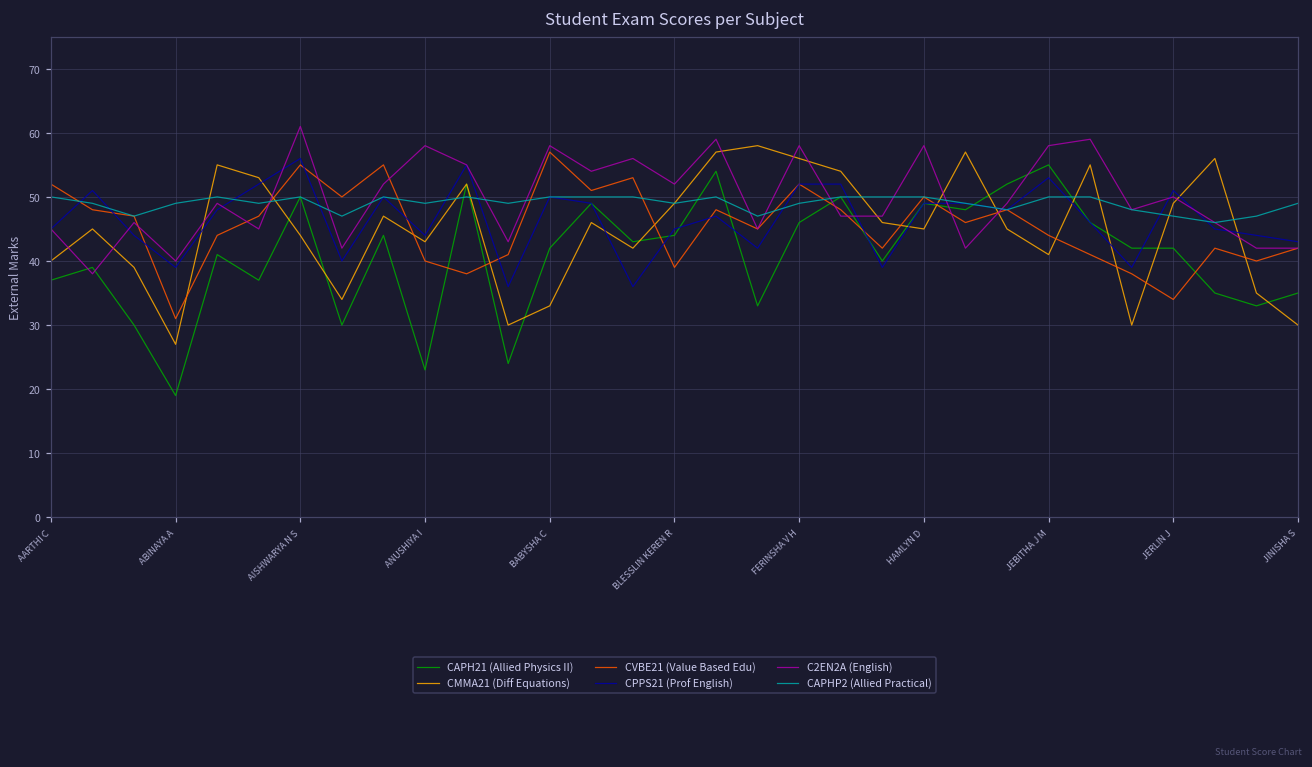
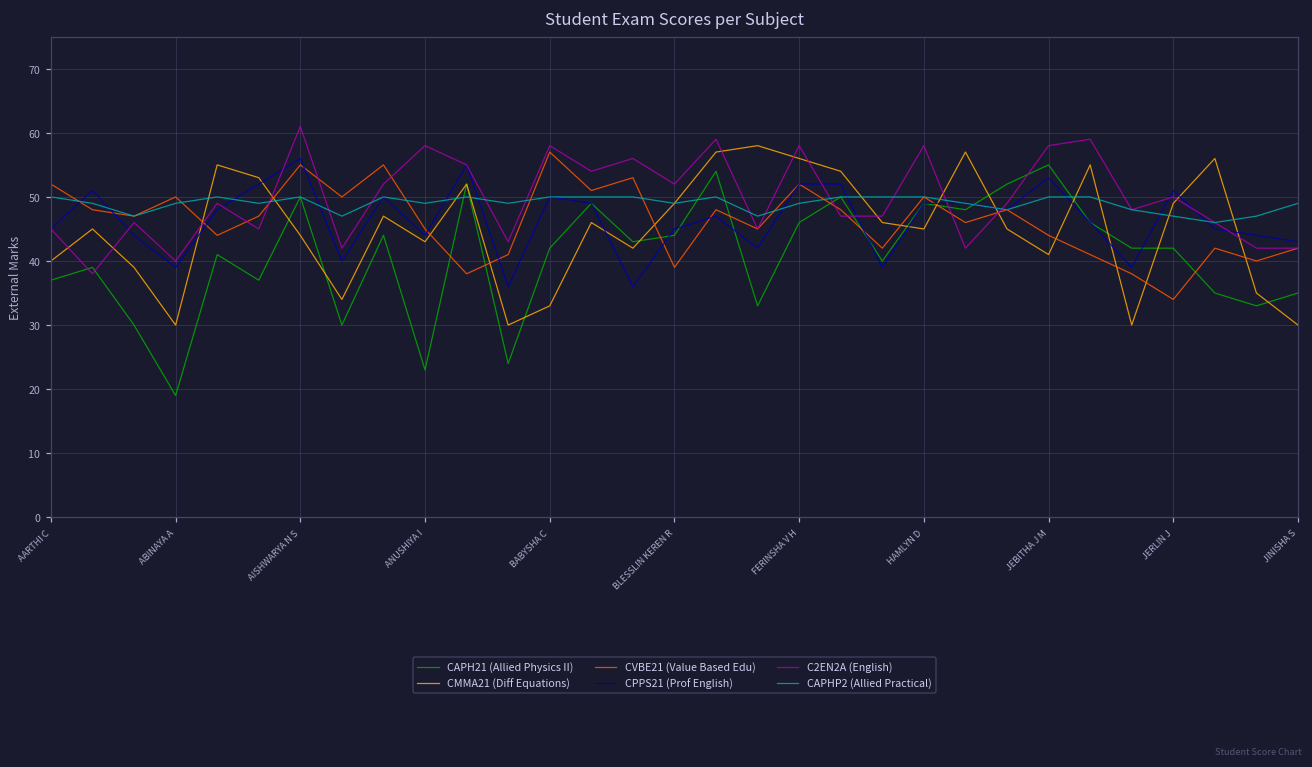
  {
    "CAPH21 (Allied Physics II)": {
      "AARTHI C": 37,
      "ABINAYA A": 19,
      "ANUSHIYA I": 23,
      "BABYSHA C": 42,
      "BLESSLIN KEREN R": 44,
      "FERINSHA V H": 46,
      "JEBITHA J M": 55,
      "JERLIN J": 42,
      "JINISHA S": 35
    },
    "CMMA21 (Diff Equations)": {
      "AARTHI C": 40,
-     "ABINAYA A": 27,
+     "ABINAYA A": 30,
      "AISHWARYA N S": 44,
      "ANUSHIYA I": 43,
      "BABYSHA C": 33,
      "FERINSHA V H": 56,
      "HAMLYN D": 45,
      "JEBITHA J M": 41,
      "JERLIN J": 49,
      "JINISHA S": 30
    },
    "CVBE21 (Value Based Edu)": {
      "AARTHI C": 52,
-     "ABINAYA A": 31,
+     "ABINAYA A": 50,
      "AISHWARYA N S": 55,
-     "ANUSHIYA I": 40,
+     "ANUSHIYA I": 45,
      "BABYSHA C": 57,
      "BLESSLIN KEREN R": 39,
      "JEBITHA J M": 44,
      "JERLIN J": 34
    },
    "CPPS21 (Prof English)": {
      "ABINAYA A": 39,
      "AISHWARYA N S": 56,
      "ANUSHIYA I": 44,
      "BLESSLIN KEREN R": 45,
      "JEBITHA J M": 53,
      "JERLIN J": 51,
      "JINISHA S": 43
    },
    "C2EN2A (English)": {
      "ABINAYA A": 40,
      "AISHWARYA N S": 61,
      "ANUSHIYA I": 58,
      "BABYSHA C": 58,
      "BLESSLIN KEREN R": 52,
      "FERINSHA V H": 58,
      "HAMLYN D": 58,
      "JEBITHA J M": 58,
      "JERLIN J": 50
    },
    "CAPHP2 (Allied Practical)": {
      "AARTHI C": 50,
      "ABINAYA A": 49,
      "ANUSHIYA I": 49,
      "FERINSHA V H": 49,
      "JEBITHA J M": 50,
      "JERLIN J": 47,
      "JINISHA S": 49
    }
  }
